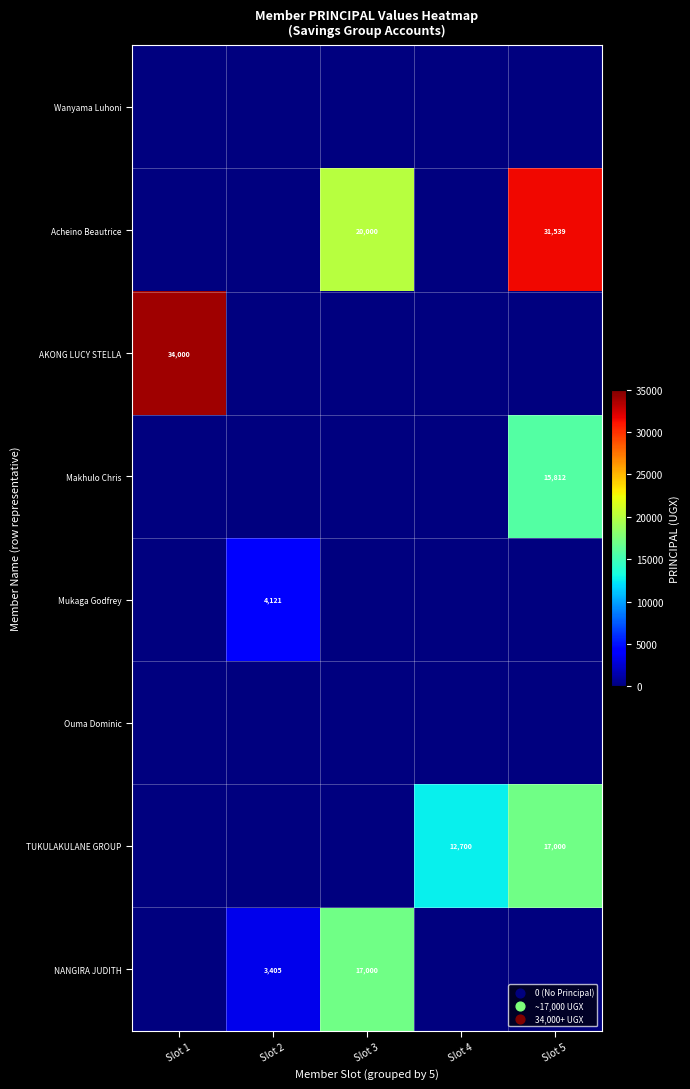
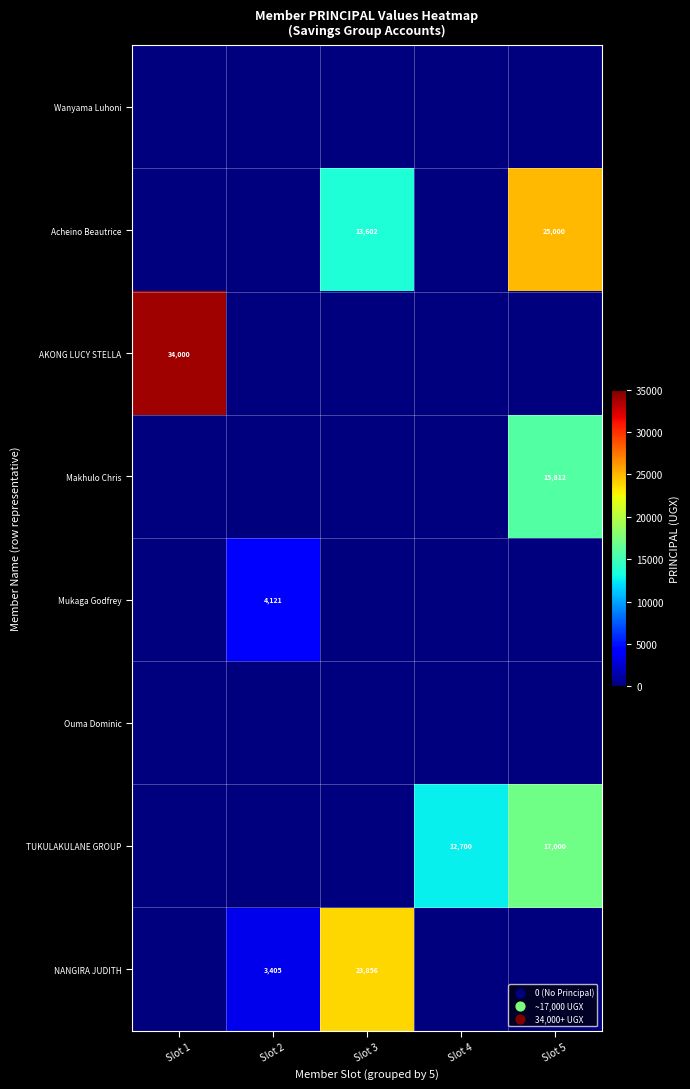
  {
    "Acheino Beautrice": {
-     "Slot 3": "20,000",
-     "Slot 5": "31,539"
+     "Slot 3": "13,602",
+     "Slot 5": "25,000"
    },
    "AKONG LUCY STELLA": {
      "Slot 1": "34,000"
    },
    "Makhulo Chris": {
      "Slot 5": "15,812"
    },
    "Mukaga Godfrey": {
      "Slot 2": "4,121"
    },
    "TUKULAKULANE GROUP": {
      "Slot 4": "12,700",
      "Slot 5": "17,000"
    },
    "NANGIRA JUDITH": {
      "Slot 2": "3,405",
-     "Slot 3": "17,000"
+     "Slot 3": "23,856"
    }
  }
